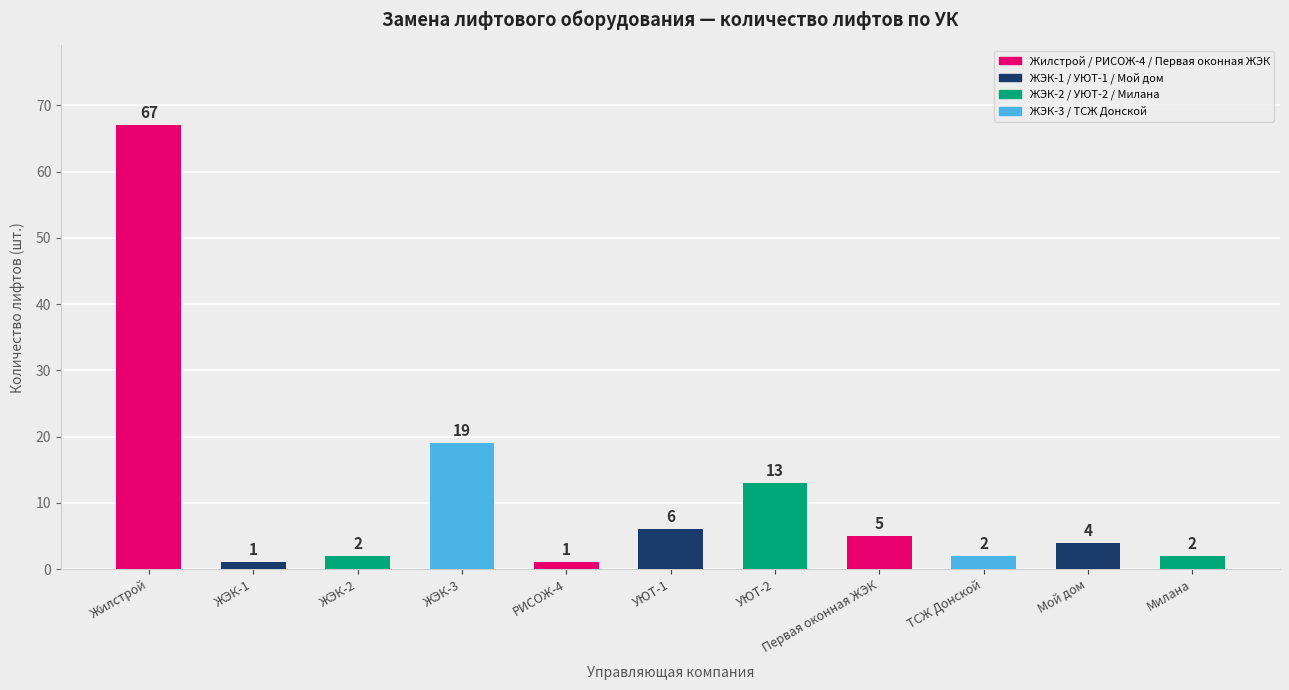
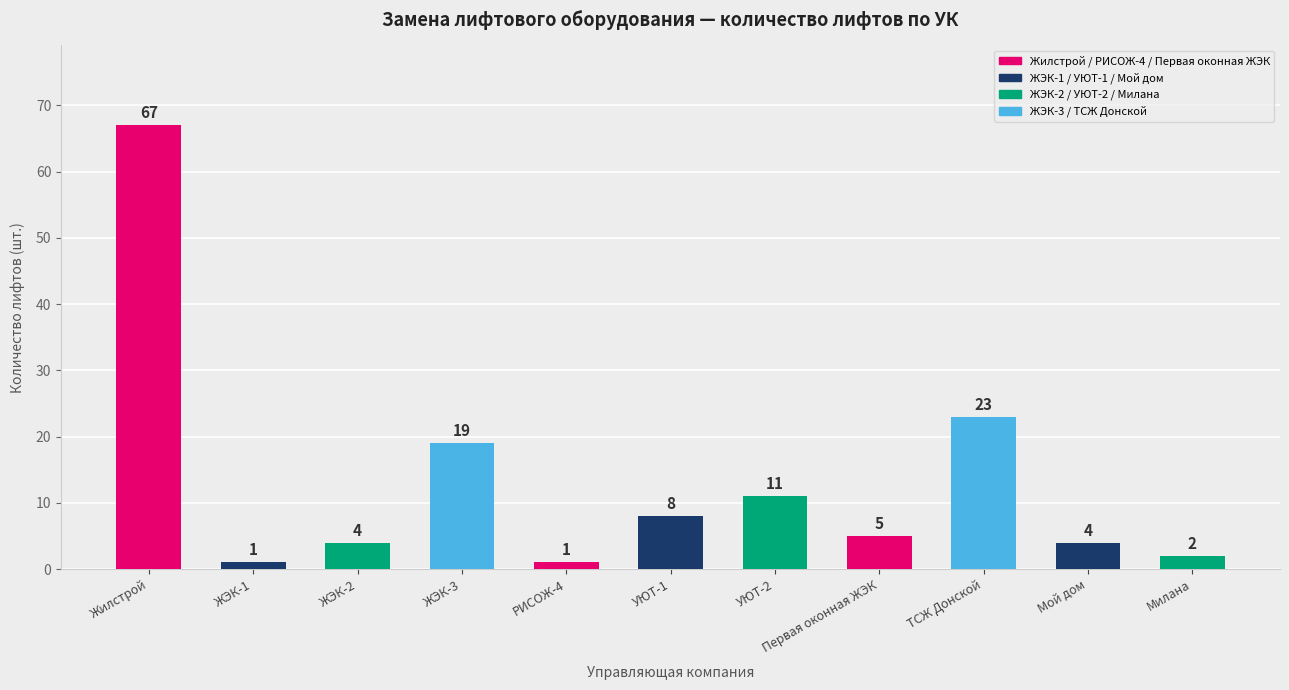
  {
    "Жилстрой": 67,
    "ЖЭК-1": 1,
-   "ЖЭК-2": 2,
+   "ЖЭК-2": 4,
    "ЖЭК-3": 19,
    "РИСОЖ-4": 1,
-   "УЮТ-1": 6,
-   "УЮТ-2": 13,
+   "УЮТ-1": 8,
+   "УЮТ-2": 11,
    "Первая оконная ЖЭК": 5,
-   "ТСЖ Донской": 2,
+   "ТСЖ Донской": 23,
    "Мой дом": 4,
    "Милана": 2
  }
